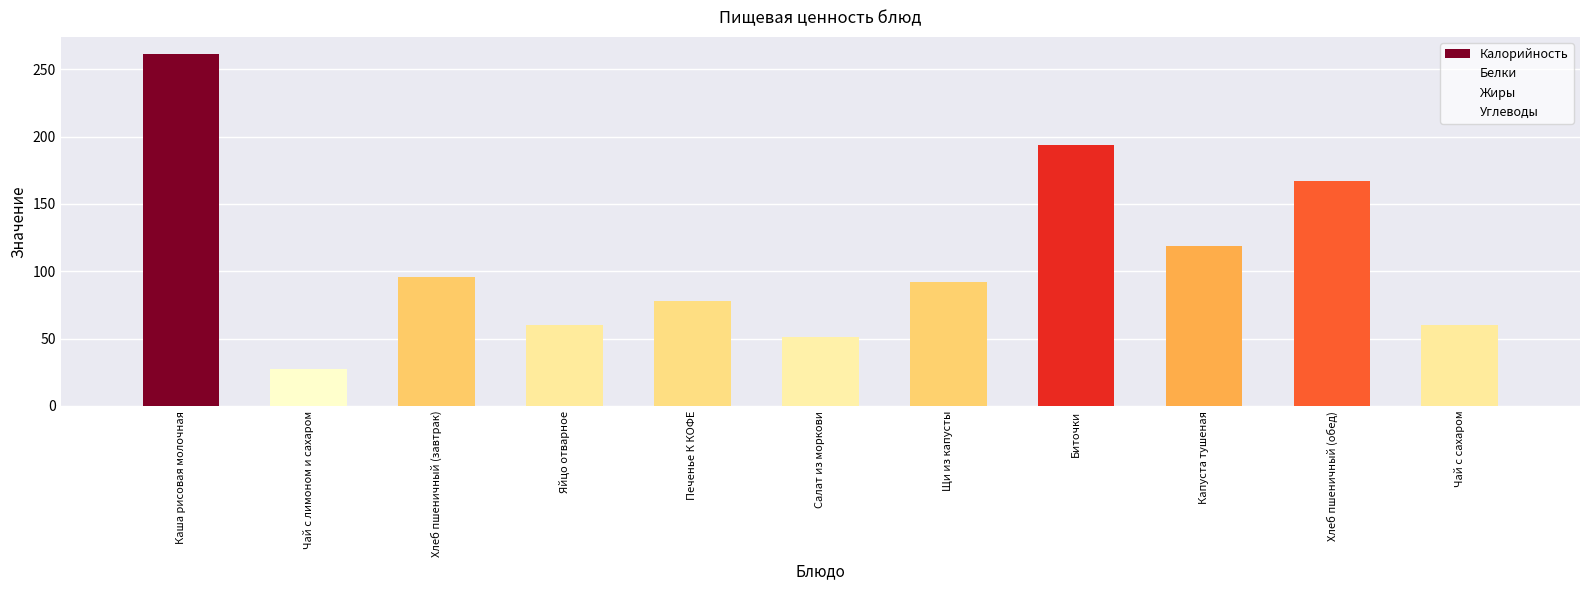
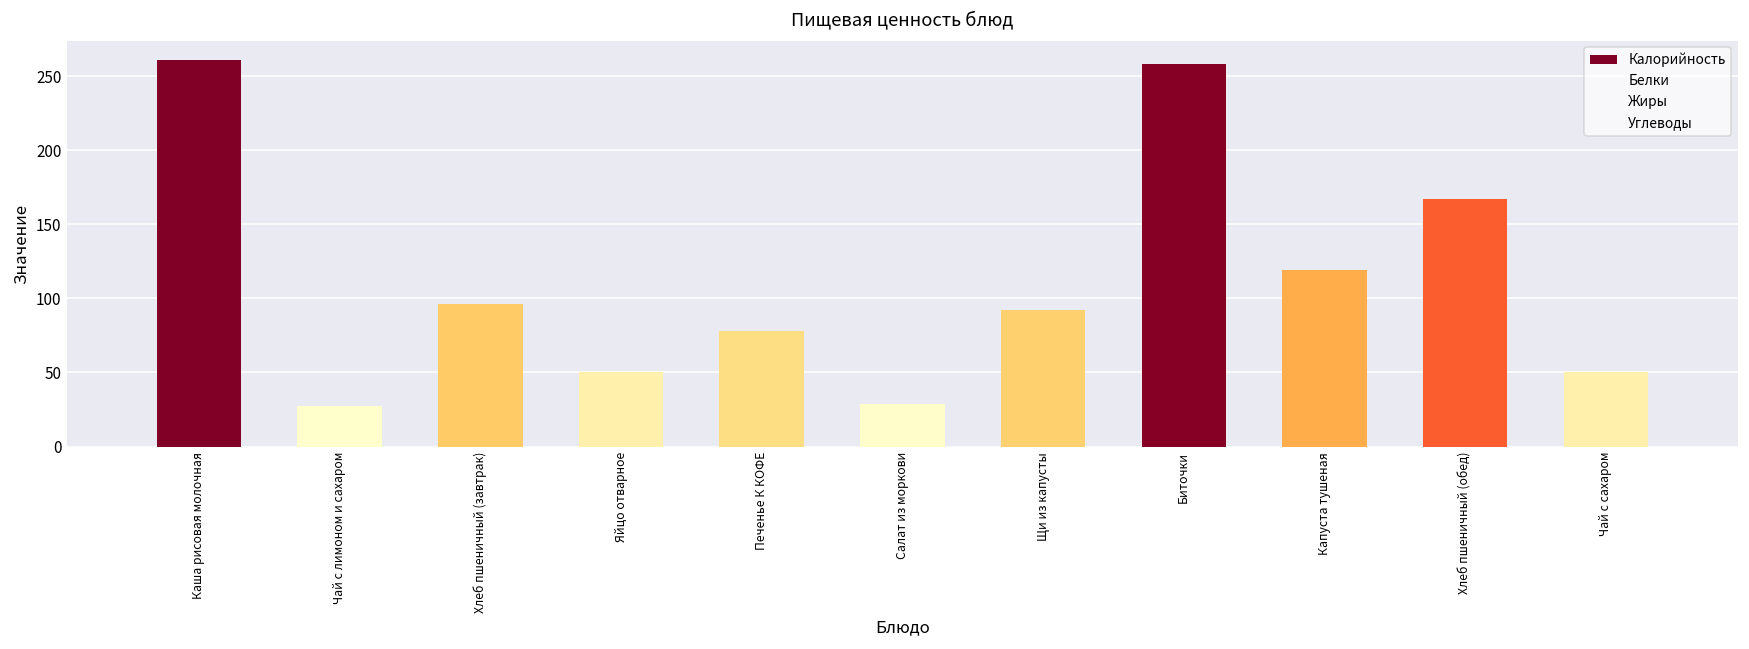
  {
    "Калорийность": {
      "Каша рисовая молочная": 261,
      "Чай с лимоном и сахаром": 28,
      "Хлеб пшеничный (завтрак)": 96,
-     "Яйцо отварное": 60,
+     "Яйцо отварное": 50,
      "Печенье К КОФЕ": 78,
-     "Салат из моркови": 51,
+     "Салат из моркови": 29,
      "Щи из капусты": 92,
-     "Биточки": 194,
+     "Биточки": 258,
      "Капуста тушеная": 119,
      "Хлеб пшеничный (обед)": 167,
-     "Чай с сахаром": 60
+     "Чай с сахаром": 50
    },
    "Углеводы": {
      "Каша рисовая молочная": 0,
      "Чай с лимоном и сахаром": 0,
      "Хлеб пшеничный (завтрак)": 0,
      "Яйцо отварное": 0,
      "Печенье К КОФЕ": 0,
      "Салат из моркови": 0,
      "Щи из капусты": 0,
      "Биточки": 0,
      "Капуста тушеная": 0,
      "Хлеб пшеничный (обед)": 0,
      "Чай с сахаром": 0
    }
  }
